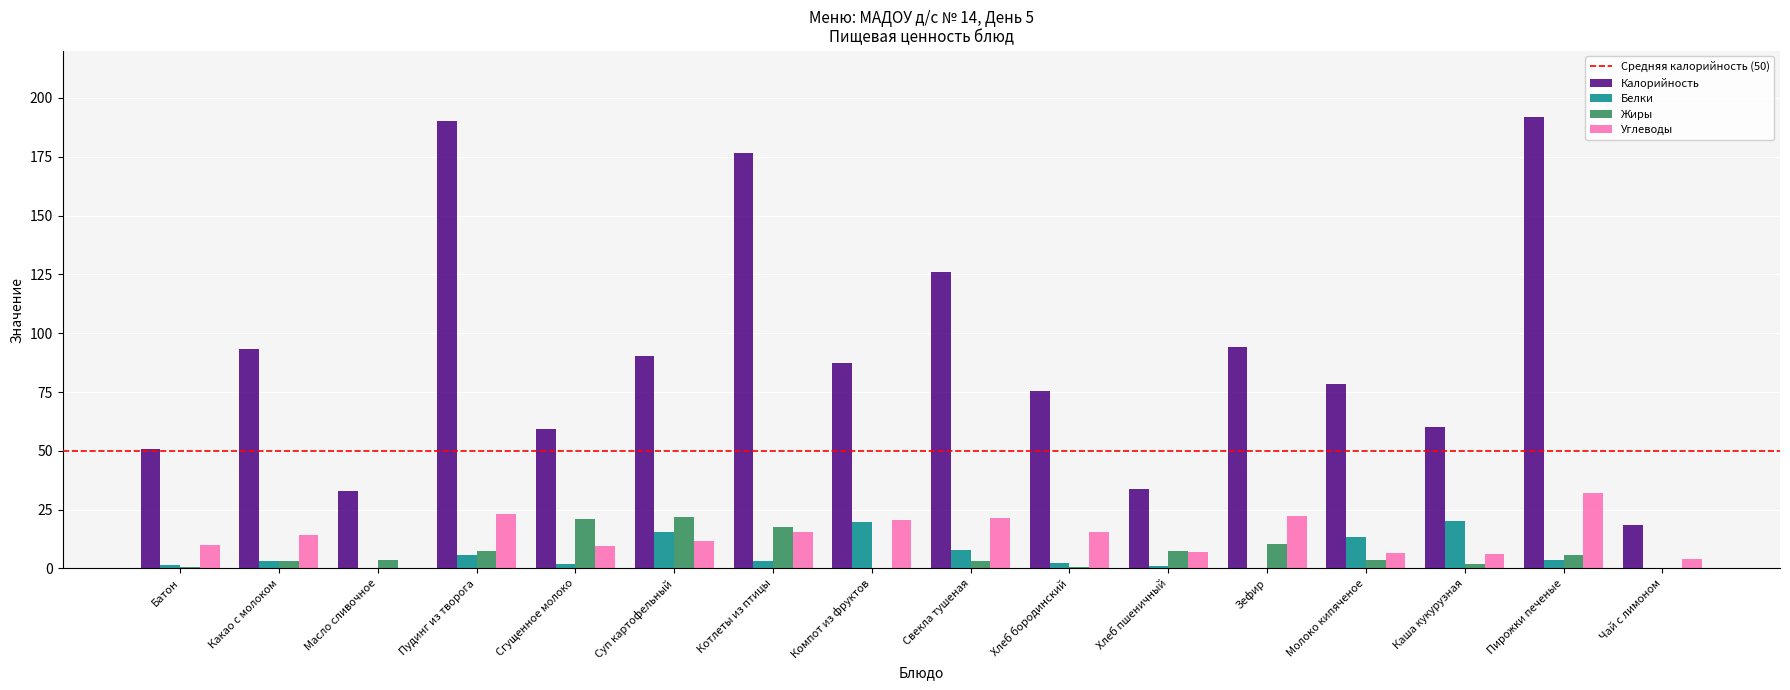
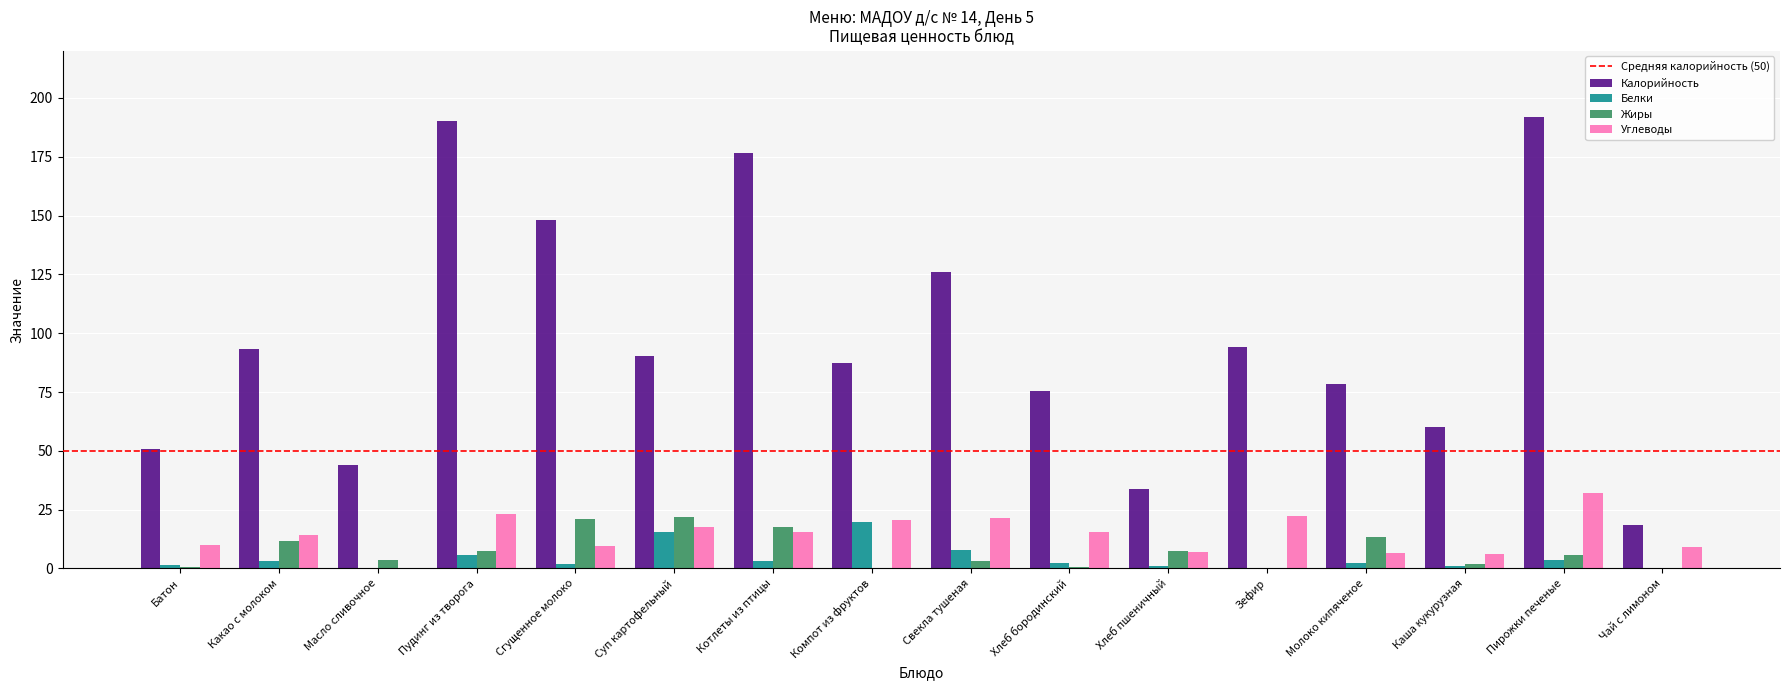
  {
    "Калорийность": {
      "Батон": 51,
      "Какао с молоком": 93,
-     "Масло сливочное": 33,
+     "Масло сливочное": 44,
      "Пудинг из творога": 190,
-     "Сгущенное молоко": 59,
+     "Сгущенное молоко": 148,
      "Суп картофельный": 90,
      "Котлеты из птицы": 177,
      "Компот из фруктов": 87,
      "Свекла тушеная": 126,
      "Хлеб бородинский": 75,
      "Хлеб пшеничный": 34,
      "Зефир": 94,
      "Молоко кипяченое": 78,
      "Каша кукурузная": 60,
      "Пирожки печеные": 192,
      "Чай с лимоном": 18
    },
    "Белки": {
      "Батон": 1,
      "Какао с молоком": 3,
      "Пудинг из творога": 6,
      "Сгущенное молоко": 2,
      "Суп картофельный": 15,
      "Котлеты из птицы": 3,
      "Компот из фруктов": 20,
      "Свекла тушеная": 8,
      "Хлеб бородинский": 2,
      "Хлеб пшеничный": 1,
-     "Молоко кипяченое": 13,
-     "Каша кукурузная": 20,
+     "Молоко кипяченое": 2,
+     "Каша кукурузная": 1,
      "Пирожки печеные": 4
    },
    "Жиры": {
-     "Какао с молоком": 3,
+     "Какао с молоком": 12,
      "Масло сливочное": 4,
      "Пудинг из творога": 7,
      "Сгущенное молоко": 21,
      "Суп картофельный": 22,
      "Котлеты из птицы": 18,
      "Свекла тушеная": 3,
      "Хлеб пшеничный": 7,
-     "Зефир": 10,
-     "Молоко кипяченое": 4,
+     "Зефир": 0,
+     "Молоко кипяченое": 13,
      "Каша кукурузная": 2,
      "Пирожки печеные": 6
    },
    "Углеводы": {
      "Батон": 10,
      "Какао с молоком": 14,
      "Пудинг из творога": 23,
      "Сгущенное молоко": 10,
-     "Суп картофельный": 11,
+     "Суп картофельный": 18,
      "Котлеты из птицы": 15,
      "Компот из фруктов": 21,
      "Свекла тушеная": 21,
      "Хлеб бородинский": 15,
      "Хлеб пшеничный": 7,
      "Зефир": 22,
      "Молоко кипяченое": 7,
      "Каша кукурузная": 6,
      "Пирожки печеные": 32,
-     "Чай с лимоном": 4
+     "Чай с лимоном": 9
    }
  }
